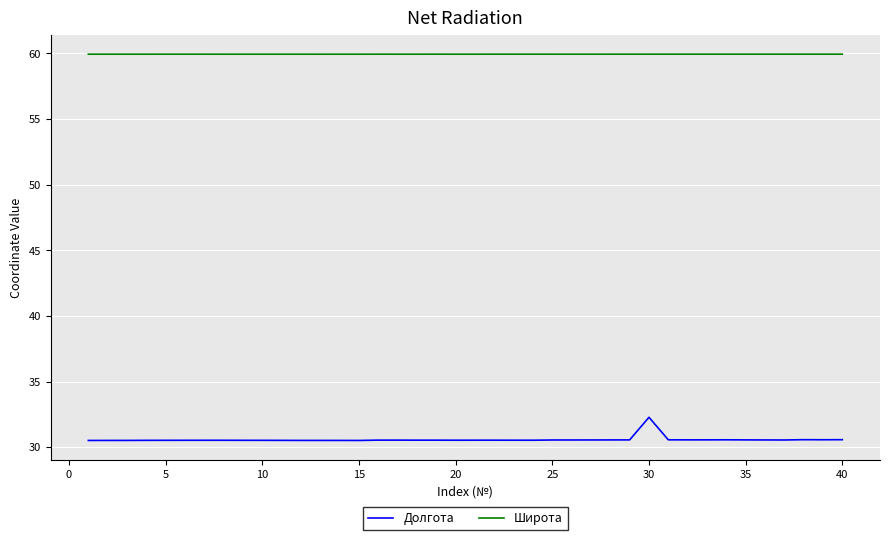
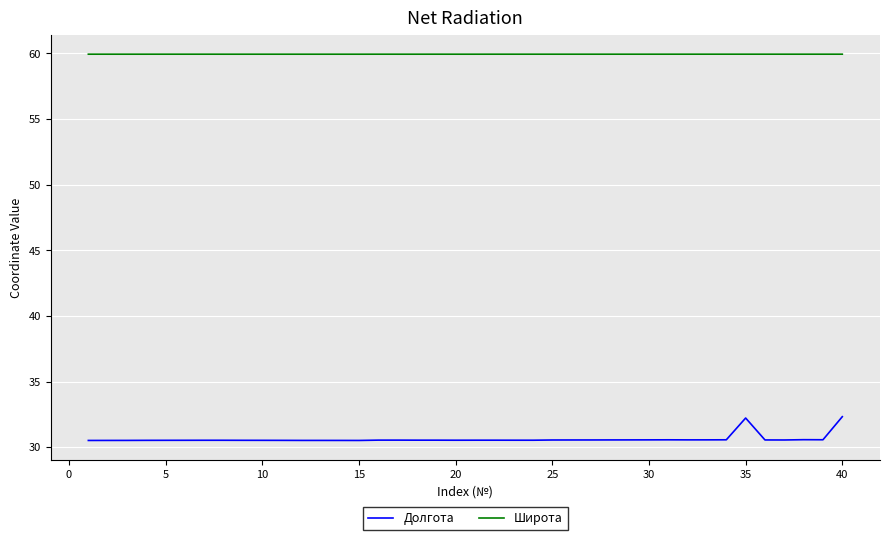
  {
    "Долгота": {
      "5": 30.5,
      "10": 30.5,
      "15": 30.5,
      "20": 30.5,
      "25": 30.5,
-     "30": 32.3,
-     "35": 30.6,
-     "40": 30.6
+     "30": 30.6,
+     "35": 32.2,
+     "40": 32.3
    },
    "Широта": {
      "5": 59.9,
      "10": 59.9,
      "15": 59.9,
      "20": 59.9,
      "25": 59.9,
      "30": 59.9,
      "35": 59.9,
      "40": 59.9
    }
  }
